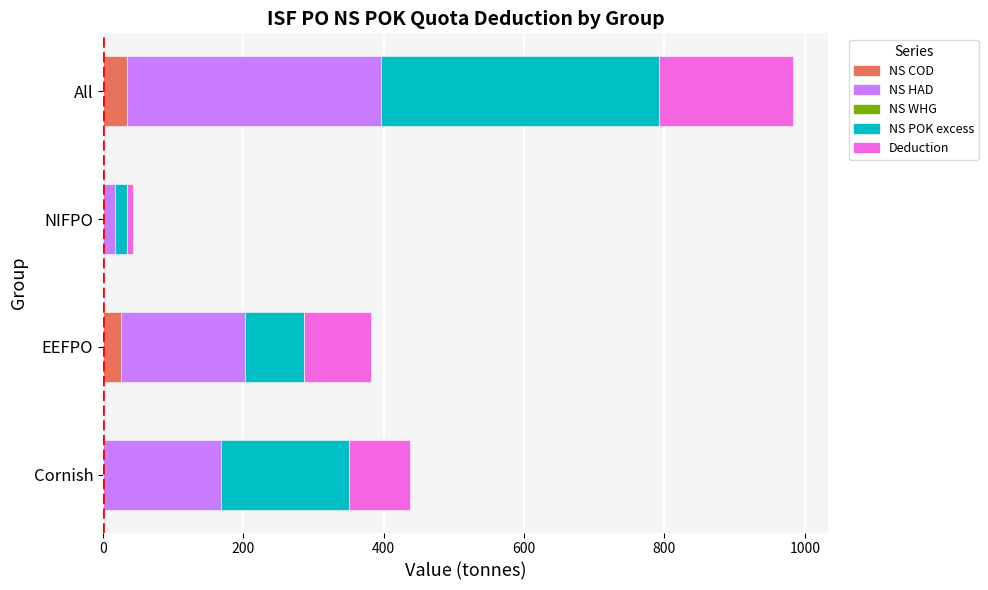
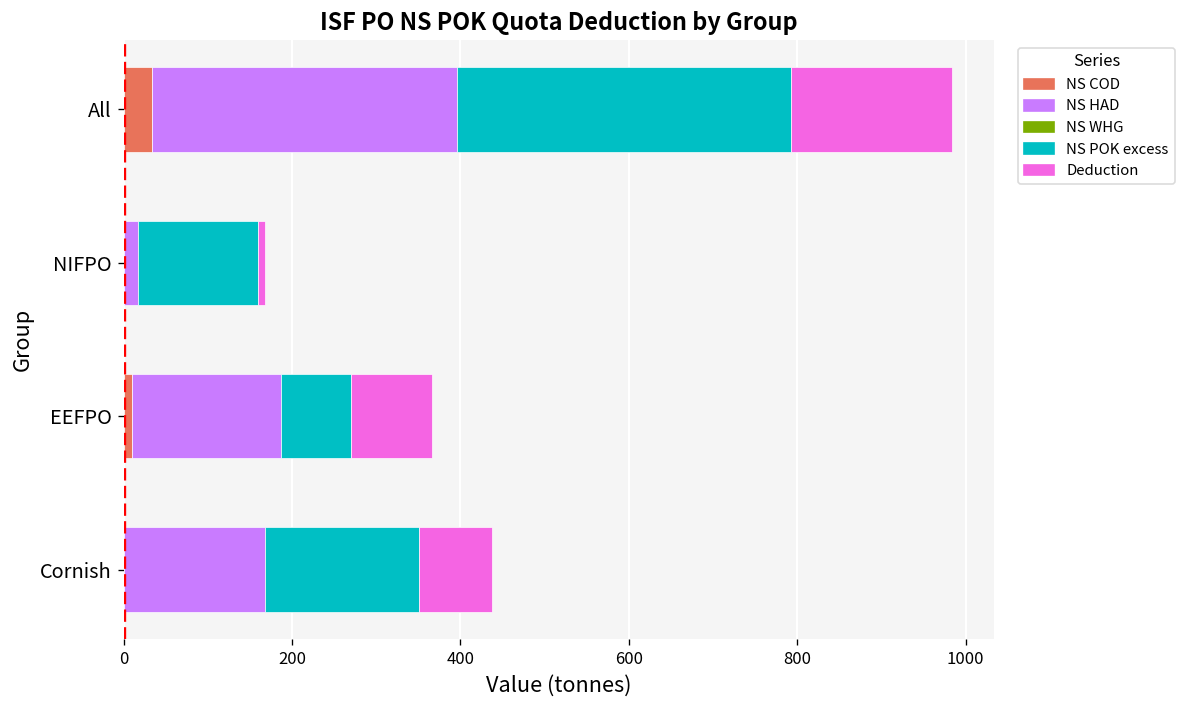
  {
    "NS COD": {
      "All": 30,
      "NIFPO": 0,
-     "EEFPO": 30,
+     "EEFPO": 10,
      "Cornish": 0
    },
    "NS POK excess": {
      "All": 400,
-     "NIFPO": 20,
+     "NIFPO": 140,
      "EEFPO": 80,
      "Cornish": 180
    }
  }
